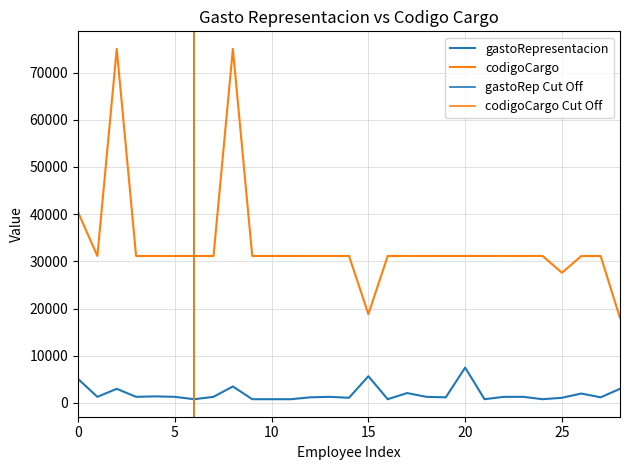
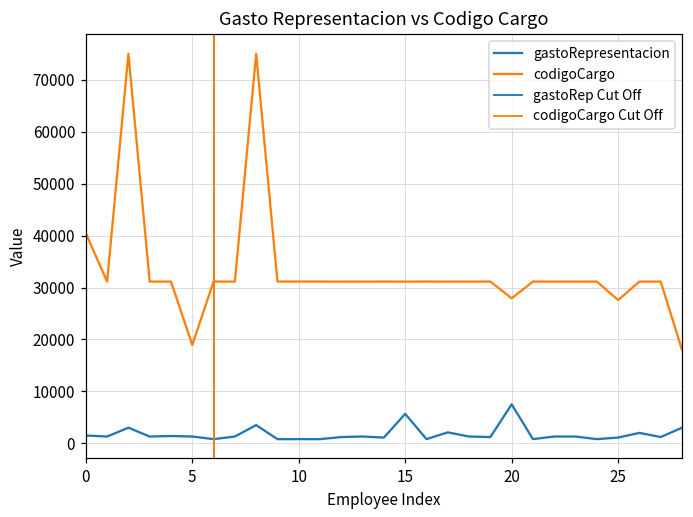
  {
    "gastoRepresentacion": {
-     "0": 5000,
+     "0": 2000,
      "5": 1000,
      "10": 1000,
      "15": 6000,
      "20": 7000,
      "25": 1000
    },
    "codigoCargo": {
      "0": 40000,
-     "5": 31000,
+     "5": 19000,
      "10": 31000,
-     "15": 19000,
-     "20": 31000,
+     "15": 31000,
+     "20": 28000,
      "25": 28000
    }
  }
